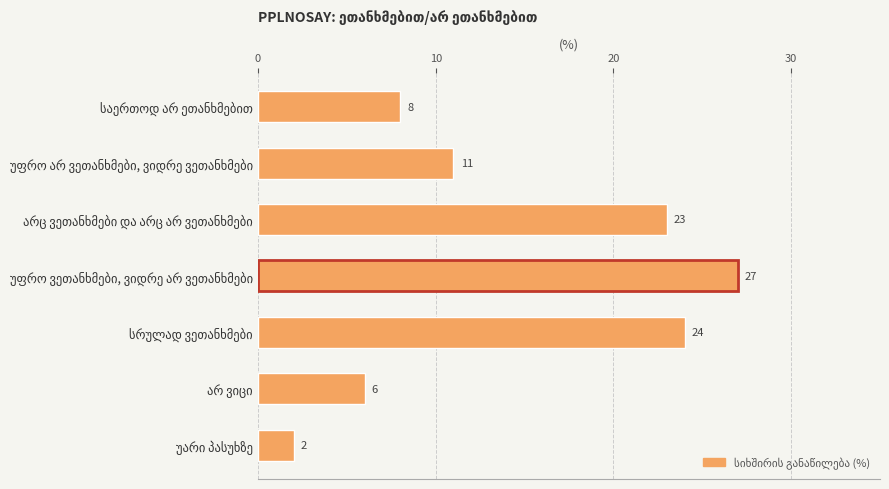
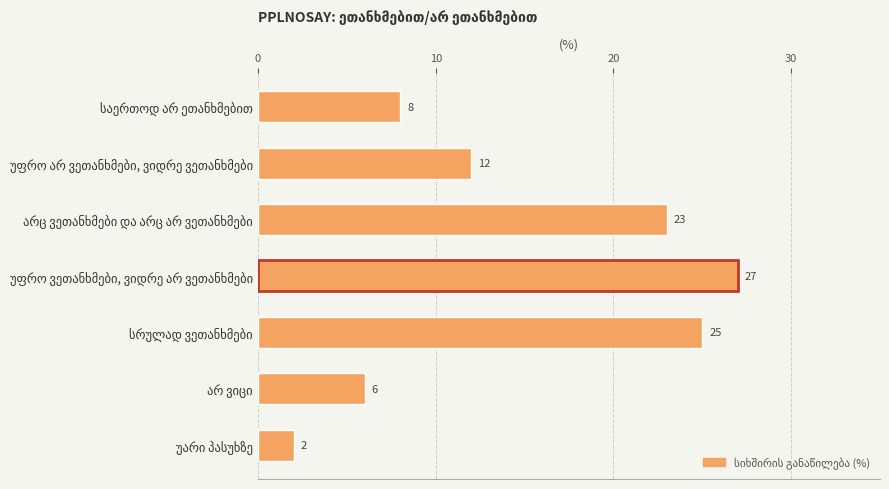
  {
    "საერთოდ არ ეთანხმებით": 8,
-   "უფრო არ ვეთანხმები, ვიდრე ვეთანხმები": 11,
+   "უფრო არ ვეთანხმები, ვიდრე ვეთანხმები": 12,
    "არც ვეთანხმები და არც არ ვეთანხმები": 23,
    "უფრო ვეთანხმები, ვიდრე არ ვეთანხმები": 27,
-   "სრულად ვეთანხმები": 24,
+   "სრულად ვეთანხმები": 25,
    "არ ვიცი": 6,
    "უარი პასუხზე": 2
  }
